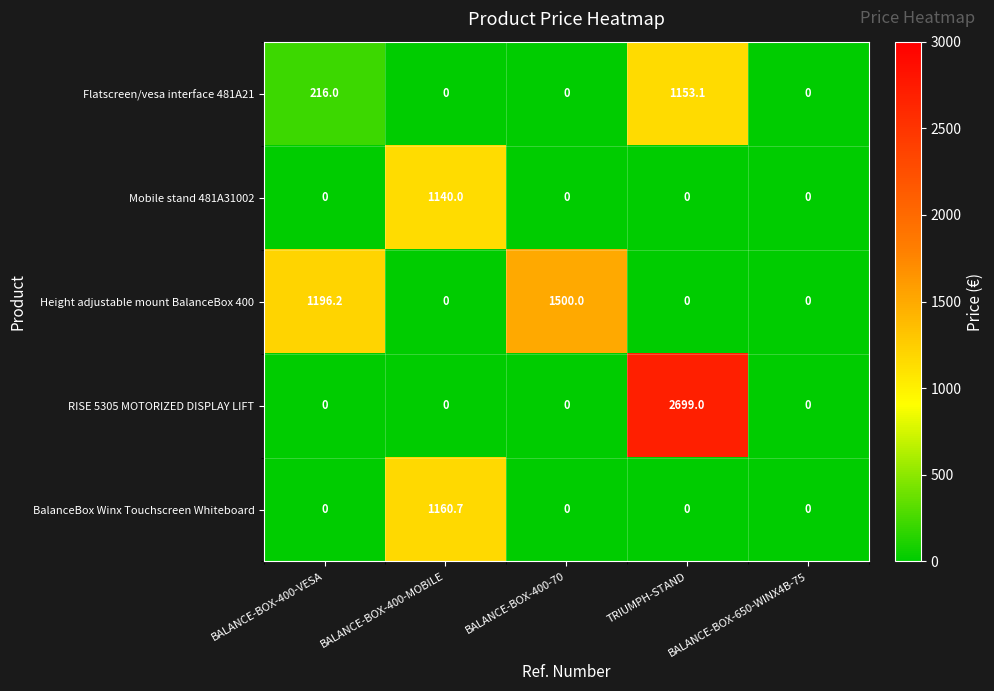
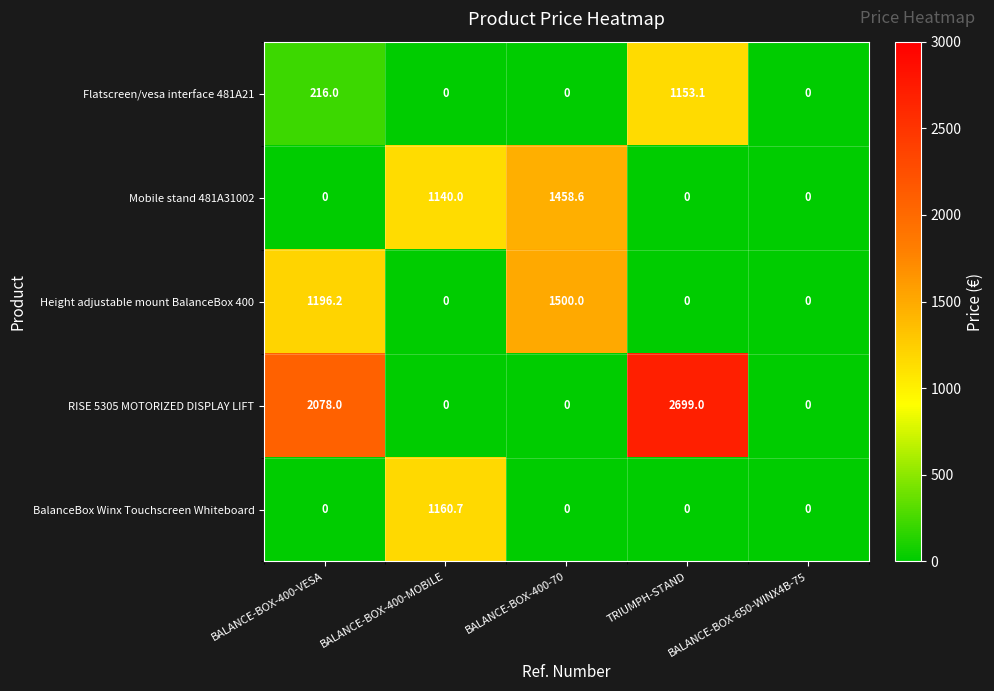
  {
    "Flatscreen/vesa interface 481A21": {
      "BALANCE-BOX-400-VESA": 216.0,
      "BALANCE-BOX-400-MOBILE": 0,
      "BALANCE-BOX-400-70": 0,
      "TRIUMPH-STAND": 1153.1,
      "BALANCE-BOX-650-WINX4B-75": 0
    },
    "Mobile stand 481A31002": {
      "BALANCE-BOX-400-VESA": 0,
      "BALANCE-BOX-400-MOBILE": 1140.0,
-     "BALANCE-BOX-400-70": 0,
+     "BALANCE-BOX-400-70": 1458.6,
      "TRIUMPH-STAND": 0,
      "BALANCE-BOX-650-WINX4B-75": 0
    },
    "Height adjustable mount BalanceBox 400": {
      "BALANCE-BOX-400-VESA": 1196.2,
      "BALANCE-BOX-400-MOBILE": 0,
      "BALANCE-BOX-400-70": 1500.0,
      "TRIUMPH-STAND": 0,
      "BALANCE-BOX-650-WINX4B-75": 0
    },
    "RISE 5305 MOTORIZED DISPLAY LIFT": {
-     "BALANCE-BOX-400-VESA": 0,
+     "BALANCE-BOX-400-VESA": 2078.0,
      "BALANCE-BOX-400-MOBILE": 0,
      "BALANCE-BOX-400-70": 0,
      "TRIUMPH-STAND": 2699.0,
      "BALANCE-BOX-650-WINX4B-75": 0
    },
    "BalanceBox Winx Touchscreen Whiteboard": {
      "BALANCE-BOX-400-VESA": 0,
      "BALANCE-BOX-400-MOBILE": 1160.7,
      "BALANCE-BOX-400-70": 0,
      "TRIUMPH-STAND": 0,
      "BALANCE-BOX-650-WINX4B-75": 0
    }
  }
